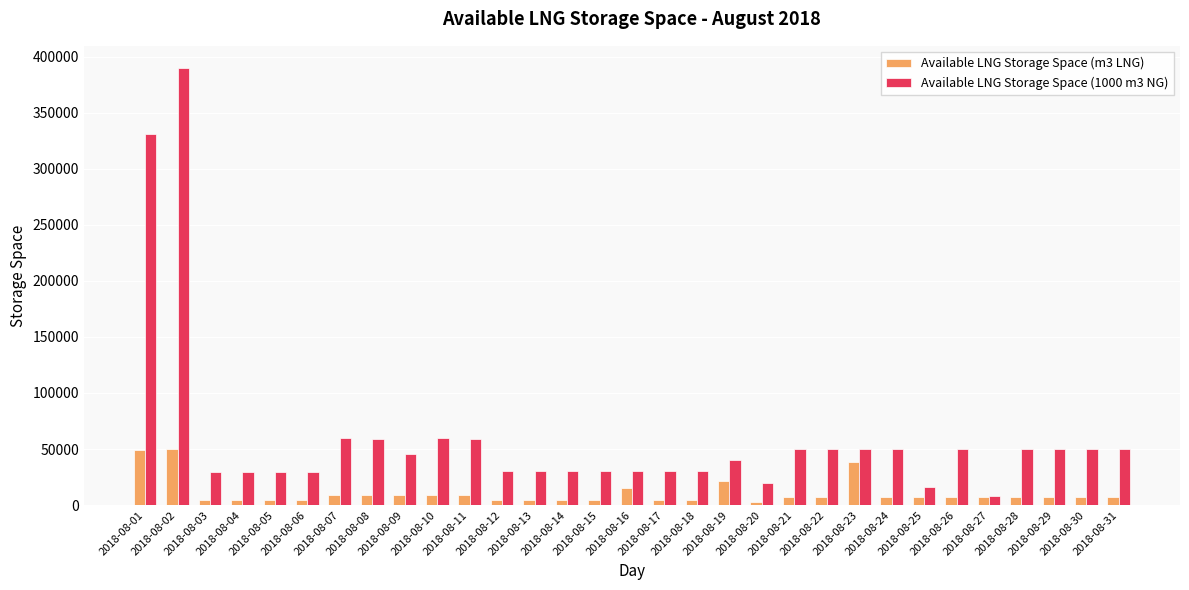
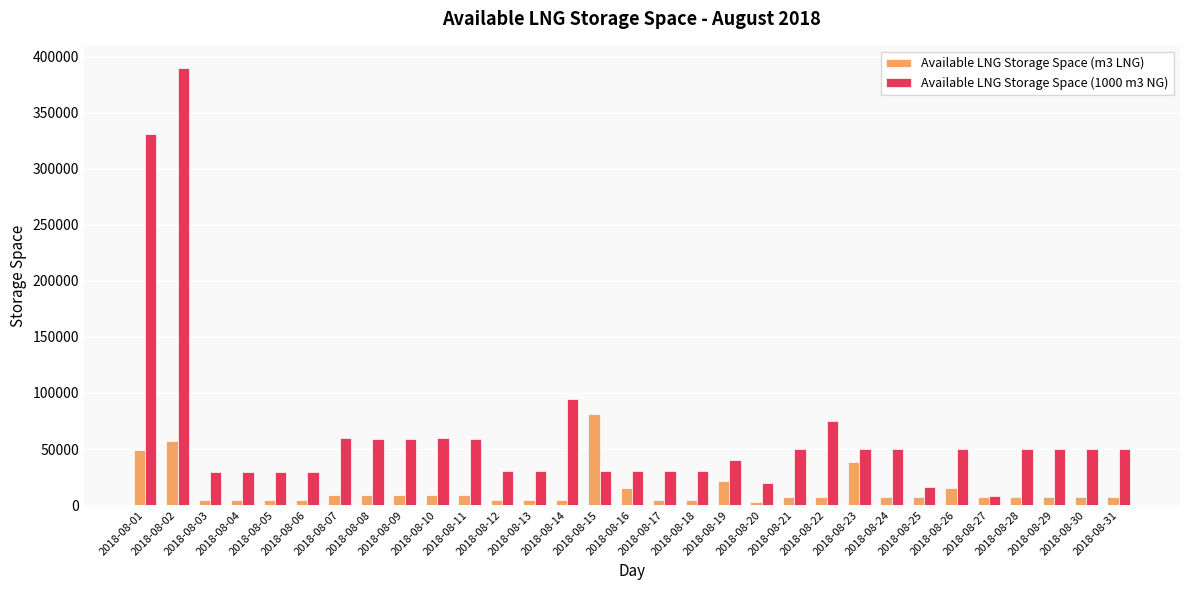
  {
    "Available LNG Storage Space (m3 LNG)": {
      "2018-08-01": 49000,
-     "2018-08-02": 50000,
+     "2018-08-02": 58000,
      "2018-08-03": 4000,
      "2018-08-04": 4000,
      "2018-08-05": 4000,
      "2018-08-06": 4000,
      "2018-08-07": 9000,
      "2018-08-08": 9000,
      "2018-08-09": 9000,
      "2018-08-10": 9000,
      "2018-08-11": 9000,
      "2018-08-12": 4000,
      "2018-08-13": 4000,
      "2018-08-14": 4000,
-     "2018-08-15": 4000,
+     "2018-08-15": 81000,
      "2018-08-16": 15000,
      "2018-08-17": 4000,
      "2018-08-18": 4000,
      "2018-08-19": 21000,
      "2018-08-20": 3000,
      "2018-08-21": 7000,
      "2018-08-22": 7000,
      "2018-08-23": 38000,
      "2018-08-24": 7000,
      "2018-08-25": 7000,
-     "2018-08-26": 7000,
+     "2018-08-26": 15000,
      "2018-08-27": 7000,
      "2018-08-28": 7000,
      "2018-08-29": 7000,
      "2018-08-30": 7000,
      "2018-08-31": 7000
    },
    "Available LNG Storage Space (1000 m3 NG)": {
      "2018-08-01": 331000,
      "2018-08-02": 390000,
      "2018-08-03": 29000,
      "2018-08-04": 30000,
      "2018-08-05": 30000,
      "2018-08-06": 30000,
      "2018-08-07": 59000,
      "2018-08-08": 59000,
-     "2018-08-09": 46000,
+     "2018-08-09": 59000,
      "2018-08-10": 59000,
      "2018-08-11": 59000,
      "2018-08-12": 30000,
      "2018-08-13": 30000,
-     "2018-08-14": 30000,
+     "2018-08-14": 95000,
      "2018-08-15": 30000,
      "2018-08-16": 30000,
      "2018-08-17": 30000,
      "2018-08-18": 30000,
      "2018-08-19": 40000,
      "2018-08-20": 20000,
      "2018-08-21": 50000,
-     "2018-08-22": 50000,
+     "2018-08-22": 75000,
      "2018-08-23": 50000,
      "2018-08-24": 50000,
      "2018-08-25": 16000,
      "2018-08-26": 50000,
      "2018-08-27": 8000,
      "2018-08-28": 50000,
      "2018-08-29": 50000,
      "2018-08-30": 50000,
      "2018-08-31": 50000
    }
  }
